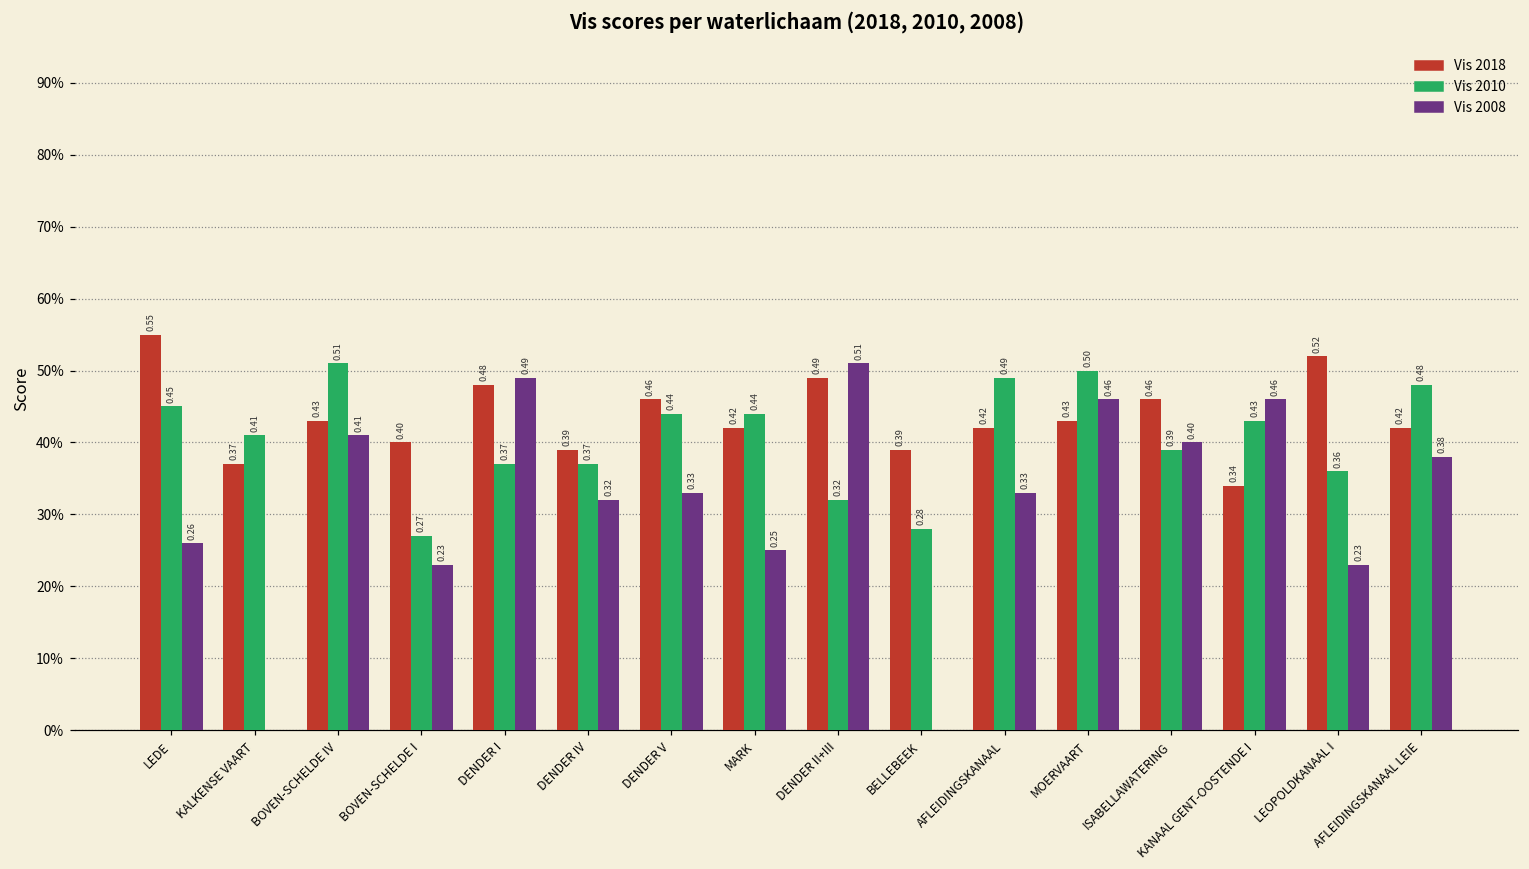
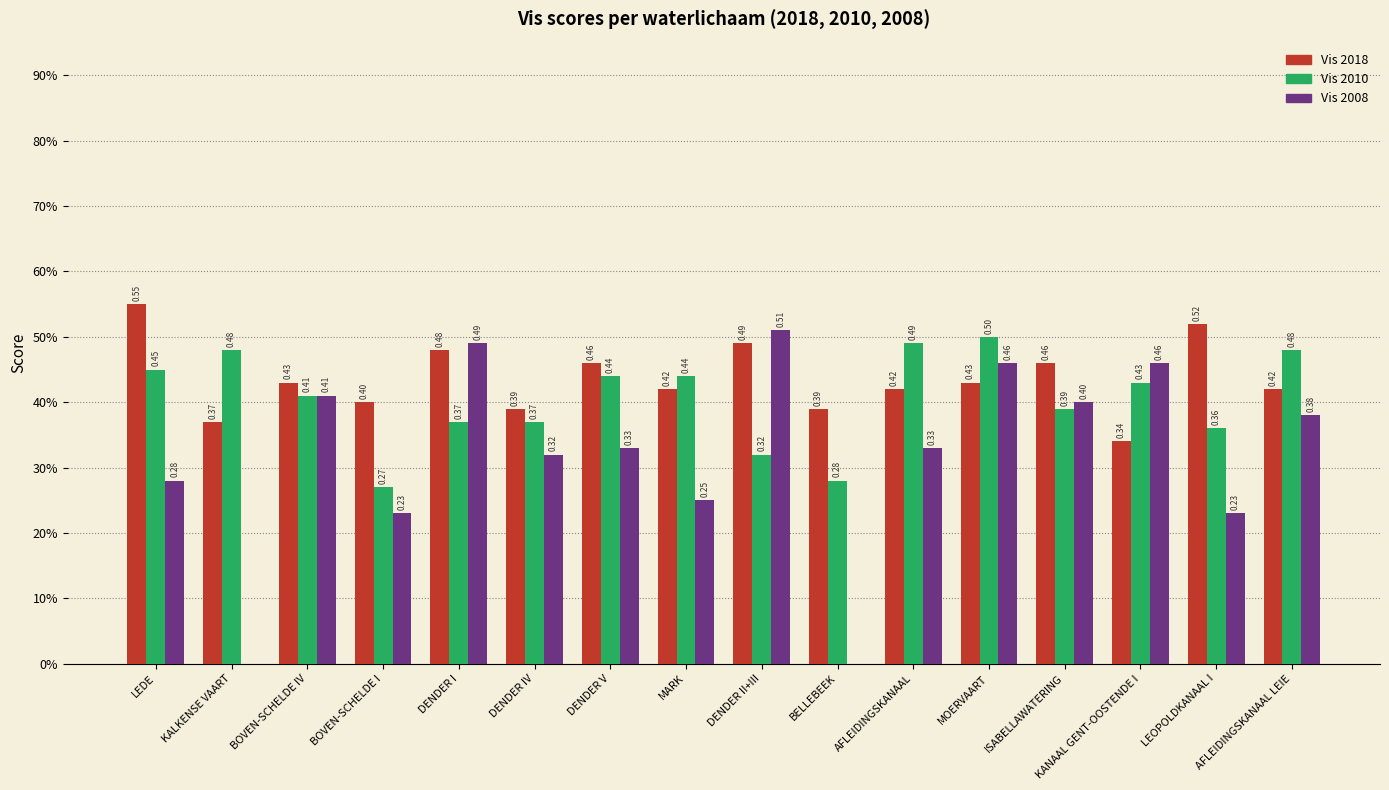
  {
    "Vis 2018": {
      "LEDE": 0.55,
      "KALKENSE VAART": 0.37,
      "BOVEN-SCHELDE IV": 0.43,
      "BOVEN-SCHELDE I": 0.40,
      "DENDER I": 0.48,
      "DENDER IV": 0.39,
      "DENDER V": 0.46,
      "MARK": 0.42,
      "DENDER II+III": 0.49,
      "BELLEBEEK": 0.39,
      "AFLEIDINGSKANAAL": 0.42,
      "MOERVAART": 0.43,
      "ISABELLAWATERING": 0.46,
      "KANAAL GENT-OOSTENDE I": 0.34,
      "LEOPOLDKANAAL I": 0.52,
      "AFLEIDINGSKANAAL LEIE": 0.42
    },
    "Vis 2010": {
      "LEDE": 0.45,
-     "KALKENSE VAART": 0.41,
-     "BOVEN-SCHELDE IV": 0.51,
+     "KALKENSE VAART": 0.48,
+     "BOVEN-SCHELDE IV": 0.41,
      "BOVEN-SCHELDE I": 0.27,
      "DENDER I": 0.37,
      "DENDER IV": 0.37,
      "DENDER V": 0.44,
      "MARK": 0.44,
      "DENDER II+III": 0.32,
      "BELLEBEEK": 0.28,
      "AFLEIDINGSKANAAL": 0.49,
      "MOERVAART": 0.50,
      "ISABELLAWATERING": 0.39,
      "KANAAL GENT-OOSTENDE I": 0.43,
      "LEOPOLDKANAAL I": 0.36,
      "AFLEIDINGSKANAAL LEIE": 0.48
    },
    "Vis 2008": {
-     "LEDE": 0.26,
+     "LEDE": 0.28,
      "BOVEN-SCHELDE IV": 0.41,
      "BOVEN-SCHELDE I": 0.23,
      "DENDER I": 0.49,
      "DENDER IV": 0.32,
      "DENDER V": 0.33,
      "MARK": 0.25,
      "DENDER II+III": 0.51,
      "AFLEIDINGSKANAAL": 0.33,
      "MOERVAART": 0.46,
      "ISABELLAWATERING": 0.40,
      "KANAAL GENT-OOSTENDE I": 0.46,
      "LEOPOLDKANAAL I": 0.23,
      "AFLEIDINGSKANAAL LEIE": 0.38
    }
  }
